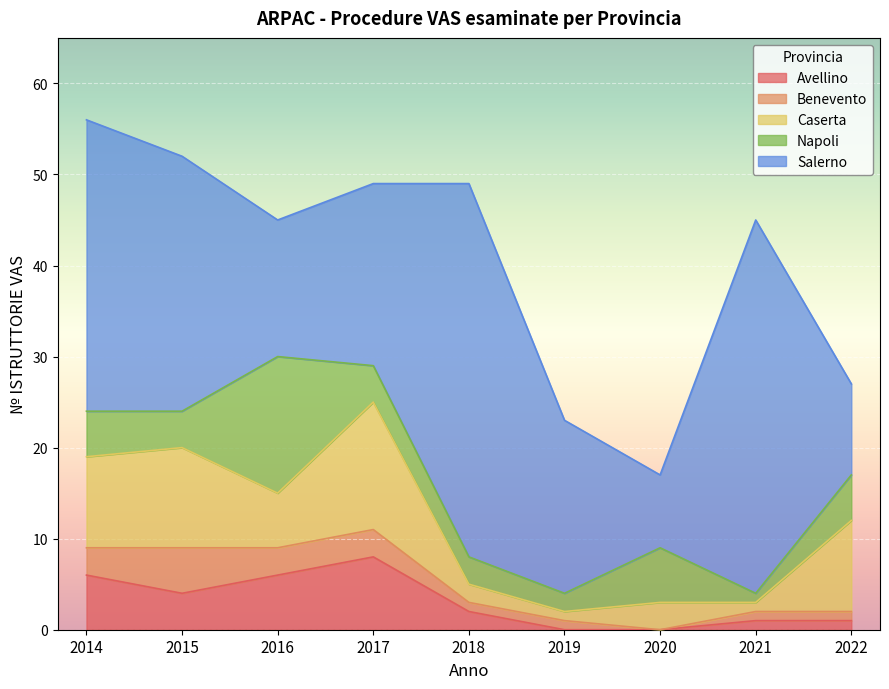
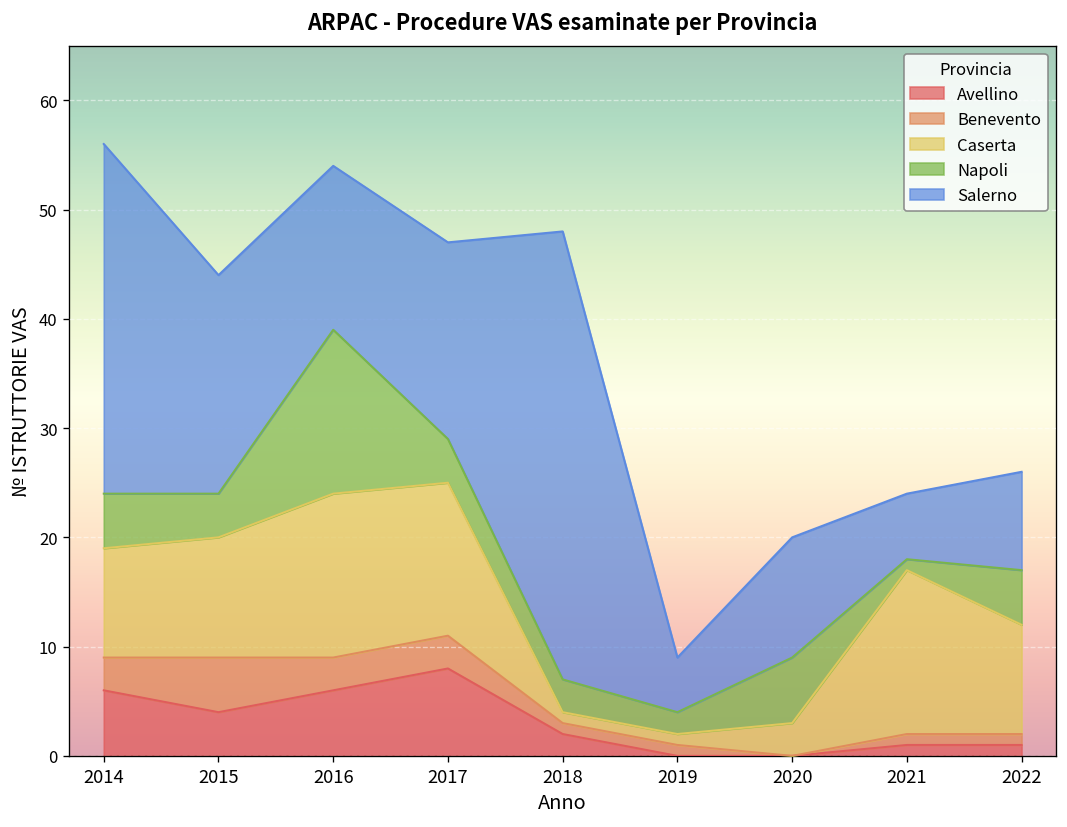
  {
    "Caserta": {
      "2014": 10,
      "2015": 11,
-     "2016": 6,
+     "2016": 15,
      "2017": 14,
-     "2018": 2,
+     "2018": 1,
      "2019": 1,
      "2020": 3,
-     "2021": 1,
+     "2021": 15,
      "2022": 10
    },
    "Napoli": {
      "2014": 5,
      "2015": 4,
      "2016": 15,
      "2017": 4,
      "2018": 3,
      "2019": 2,
      "2020": 6,
      "2021": 1,
      "2022": 5
    },
    "Salerno": {
      "2014": 32,
-     "2015": 28,
+     "2015": 20,
      "2016": 15,
-     "2017": 20,
+     "2017": 18,
      "2018": 41,
-     "2019": 19,
-     "2020": 8,
-     "2021": 41,
-     "2022": 10
+     "2019": 5,
+     "2020": 11,
+     "2021": 6,
+     "2022": 9
    }
  }
